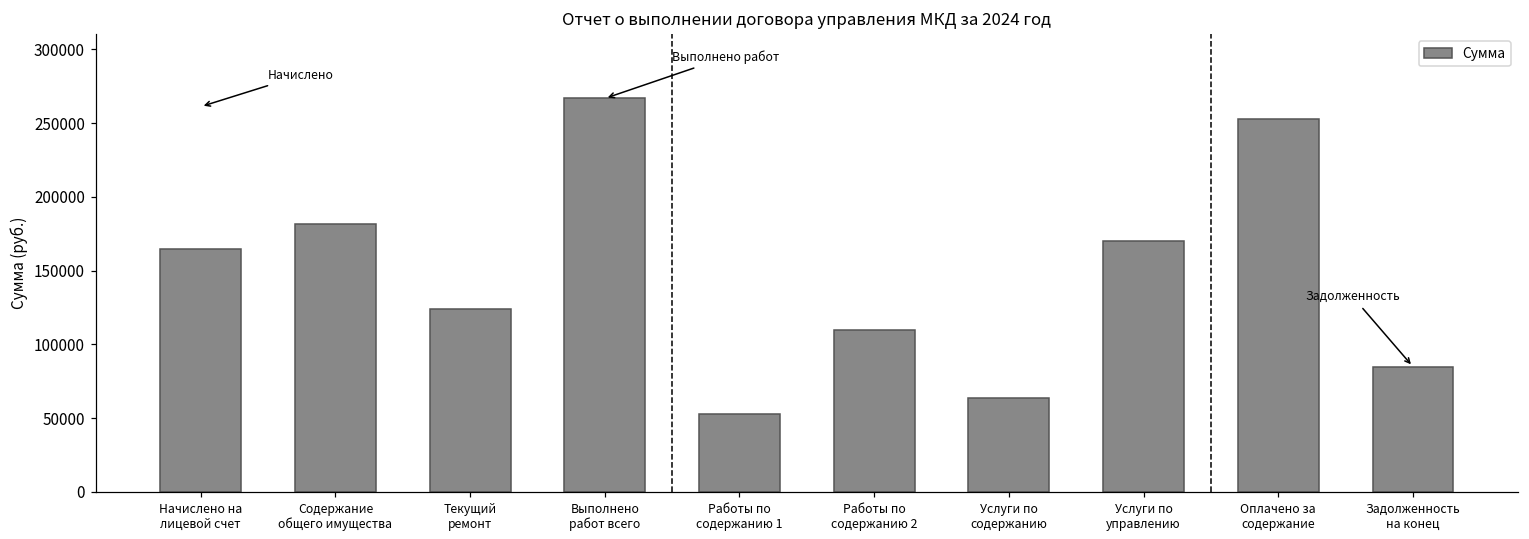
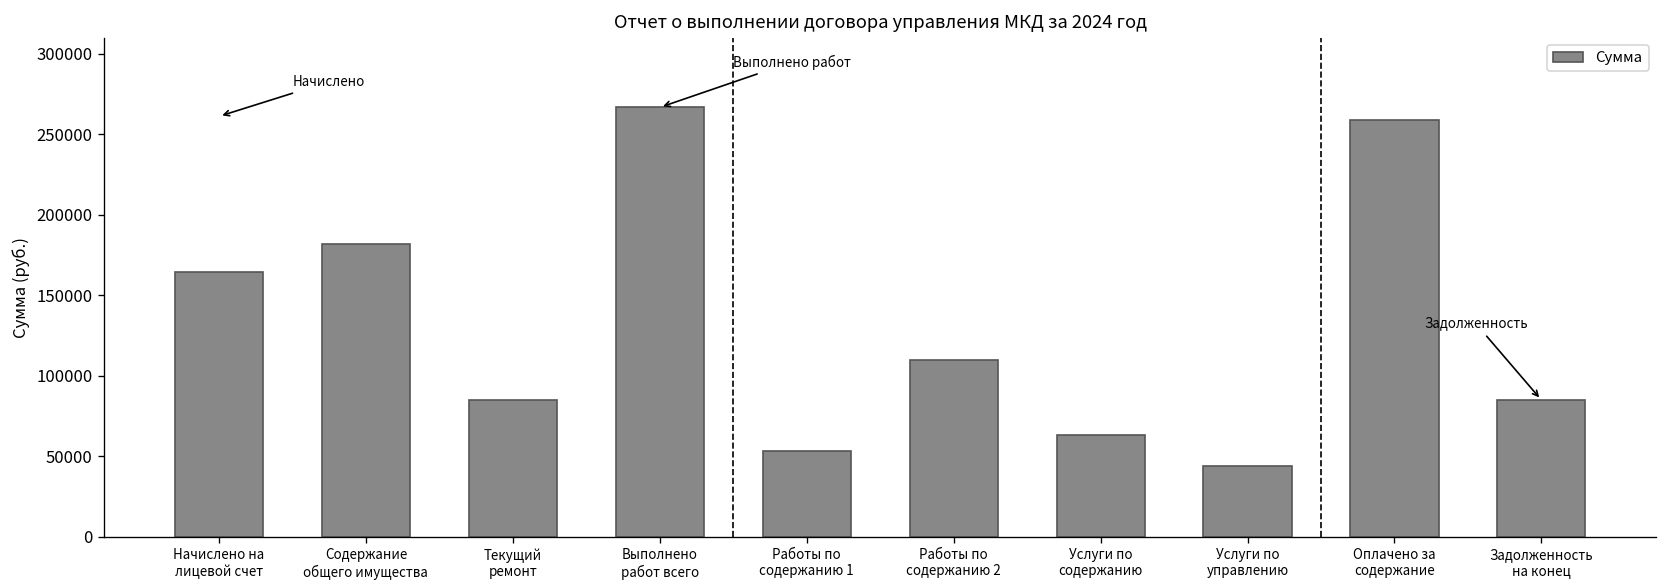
  {
    "Начислено на лицевой счет": 165000,
    "Содержание общего имущества": 182000,
-   "Текущий ремонт": 124000,
+   "Текущий ремонт": 85000,
    "Выполнено работ всего": 267000,
    "Работы по содержанию 1": 53000,
    "Работы по содержанию 2": 110000,
    "Услуги по содержанию": 63000,
-   "Услуги по управлению": 170000,
-   "Оплачено за содержание": 253000,
+   "Услуги по управлению": 44000,
+   "Оплачено за содержание": 259000,
    "Задолженность на конец": 85000
  }
